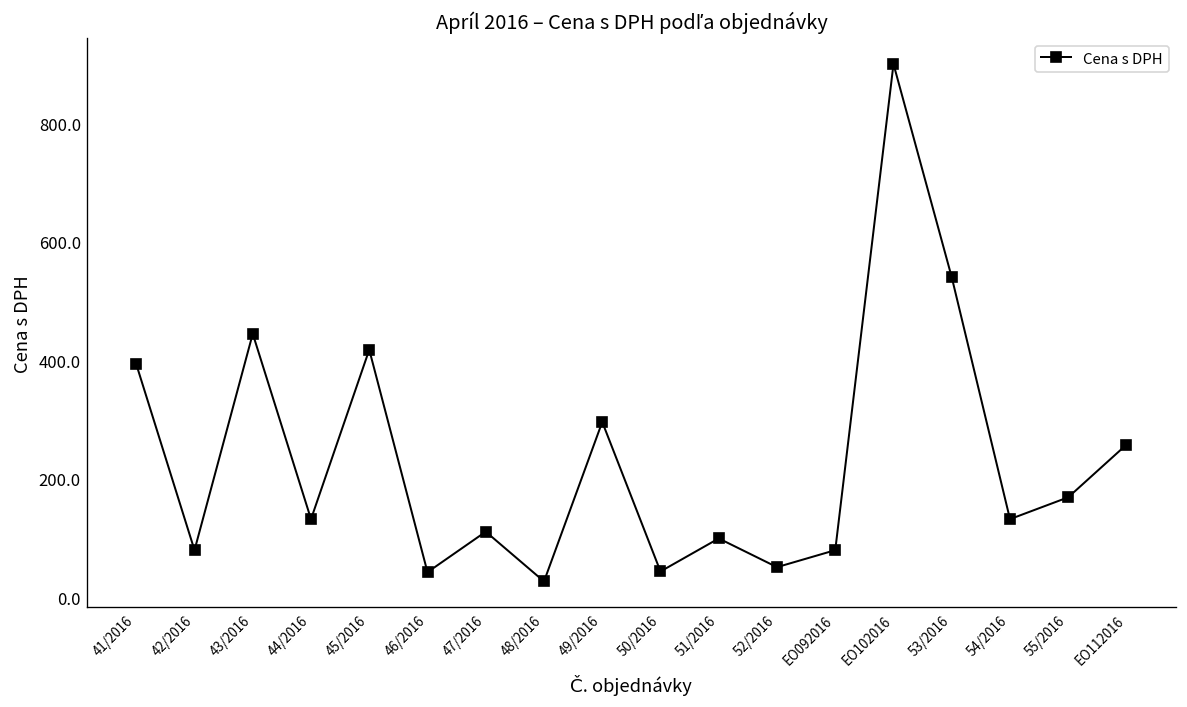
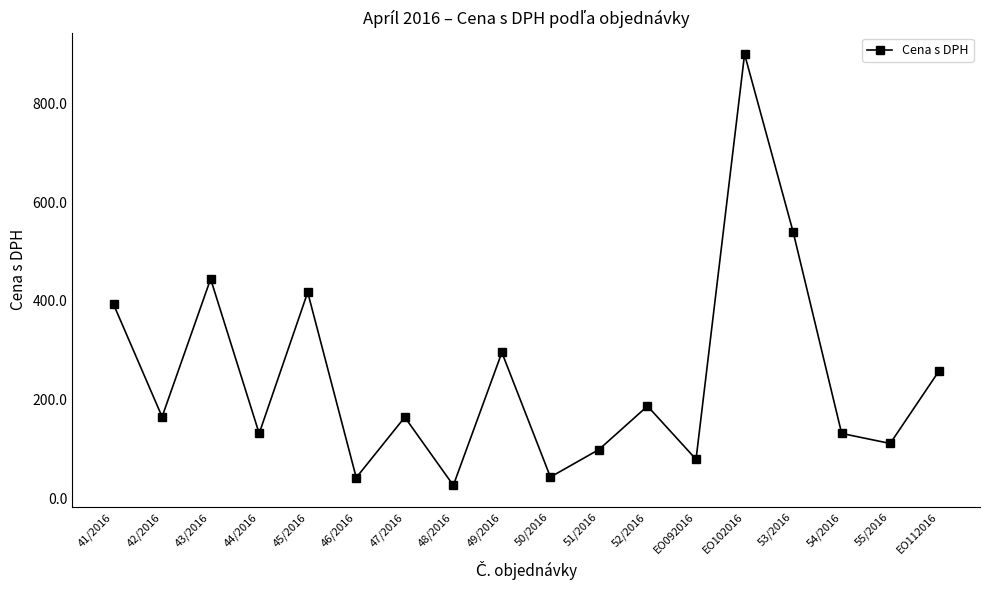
  {
    "41/2016": 390,
-   "42/2016": 80,
+   "42/2016": 170,
    "43/2016": 440,
    "44/2016": 130,
    "45/2016": 420,
    "46/2016": 40,
-   "47/2016": 110,
+   "47/2016": 160,
    "48/2016": 30,
    "49/2016": 300,
    "50/2016": 40,
    "51/2016": 100,
-   "52/2016": 50,
+   "52/2016": 190,
    "EO092016": 80,
    "EO102016": 900,
    "53/2016": 540,
    "54/2016": 130,
-   "55/2016": 170,
+   "55/2016": 110,
    "EO112016": 260
  }
